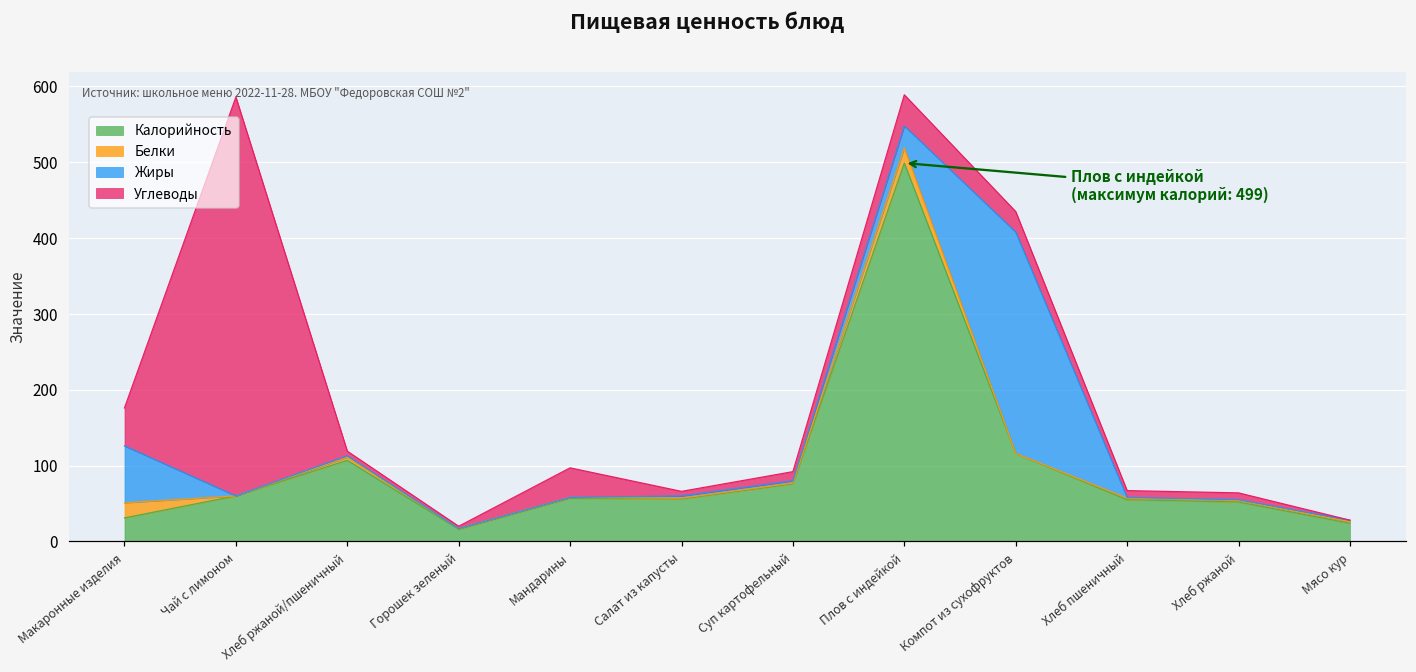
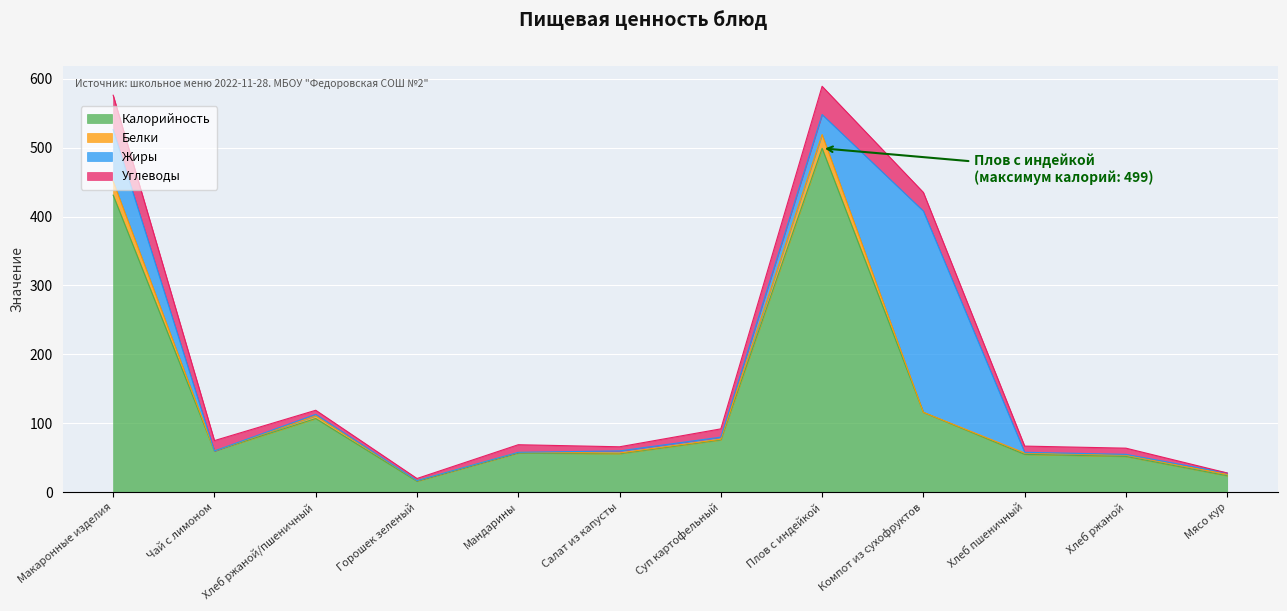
  {
    "Калорийность": {
-     "Макаронные изделия": 30,
+     "Макаронные изделия": 430,
      "Хлеб ржаной/пшеничный": 110
    },
    "Белки": {
      "Плов с индейкой": 20
    },
    "Жиры": {
      "Плов с индейкой": 30,
      "Компот из сухофруктов": 290
    },
    "Углеводы": {
-     "Чай с лимоном": 530,
+     "Чай с лимоном": 20,
      "Хлеб ржаной/пшеничный": 10,
-     "Мандарины": 40,
+     "Мандарины": 10,
      "Салат из капусты": 10,
      "Суп картофельный": 10,
      "Плов с индейкой": 40,
      "Компот из сухофруктов": 30,
      "Хлеб пшеничный": 10,
      "Хлеб ржаной": 10
    }
  }
